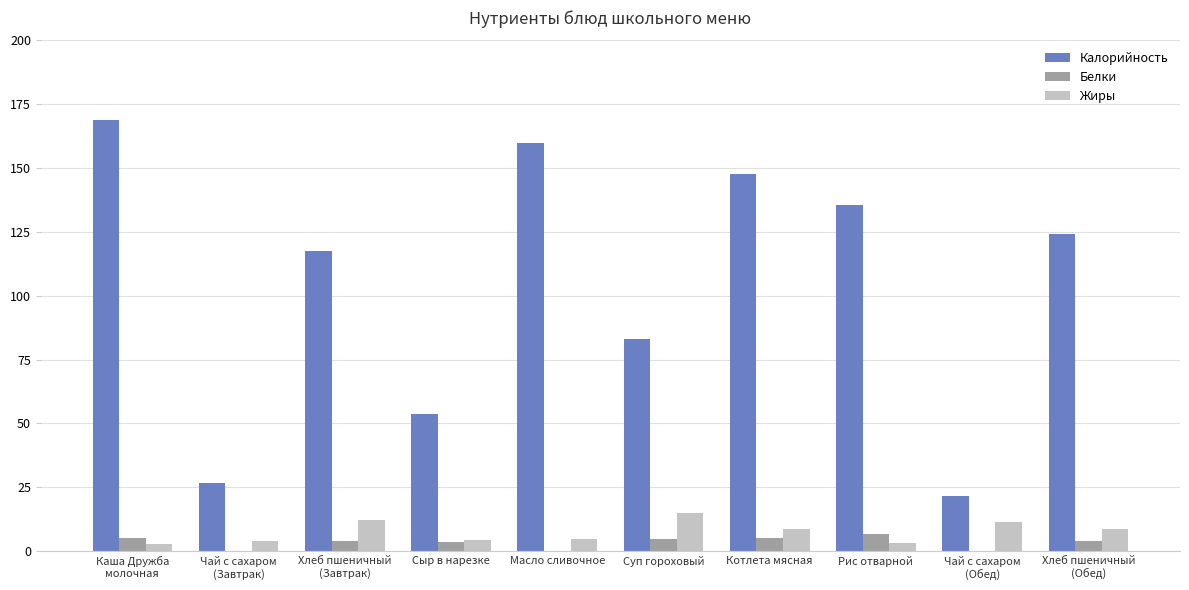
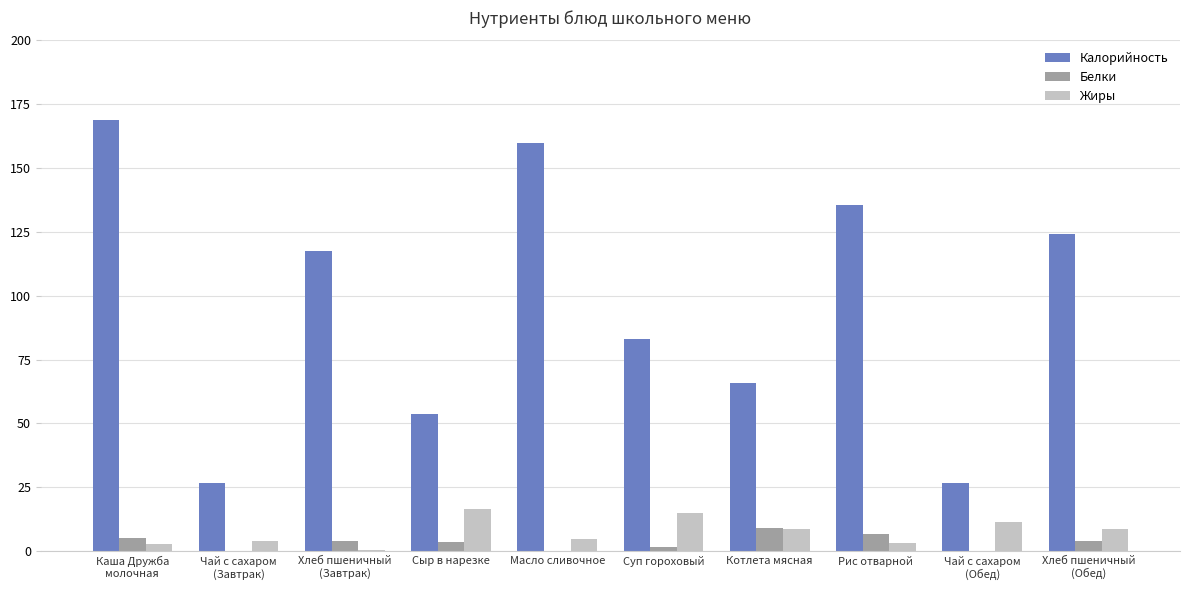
  {
    "Калорийность": {
      "Каша Дружба молочная": 169,
      "Чай с сахаром (Завтрак)": 27,
      "Хлеб пшеничный (Завтрак)": 118,
      "Сыр в нарезке": 54,
      "Масло сливочное": 160,
      "Суп гороховый": 83,
-     "Котлета мясная": 148,
+     "Котлета мясная": 66,
      "Рис отварной": 136,
-     "Чай с сахаром (Обед)": 22,
+     "Чай с сахаром (Обед)": 27,
      "Хлеб пшеничный (Обед)": 124
    },
    "Белки": {
      "Каша Дружба молочная": 5,
      "Хлеб пшеничный (Завтрак)": 4,
      "Сыр в нарезке": 4,
-     "Суп гороховый": 5,
-     "Котлета мясная": 5,
+     "Суп гороховый": 2,
+     "Котлета мясная": 9,
      "Рис отварной": 7,
      "Хлеб пшеничный (Обед)": 4
    },
    "Жиры": {
      "Каша Дружба молочная": 3,
      "Чай с сахаром (Завтрак)": 4,
-     "Хлеб пшеничный (Завтрак)": 12,
-     "Сыр в нарезке": 4,
+     "Хлеб пшеничный (Завтрак)": 0,
+     "Сыр в нарезке": 17,
      "Масло сливочное": 5,
      "Суп гороховый": 15,
      "Котлета мясная": 9,
      "Рис отварной": 3,
      "Чай с сахаром (Обед)": 12,
      "Хлеб пшеничный (Обед)": 9
    }
  }
